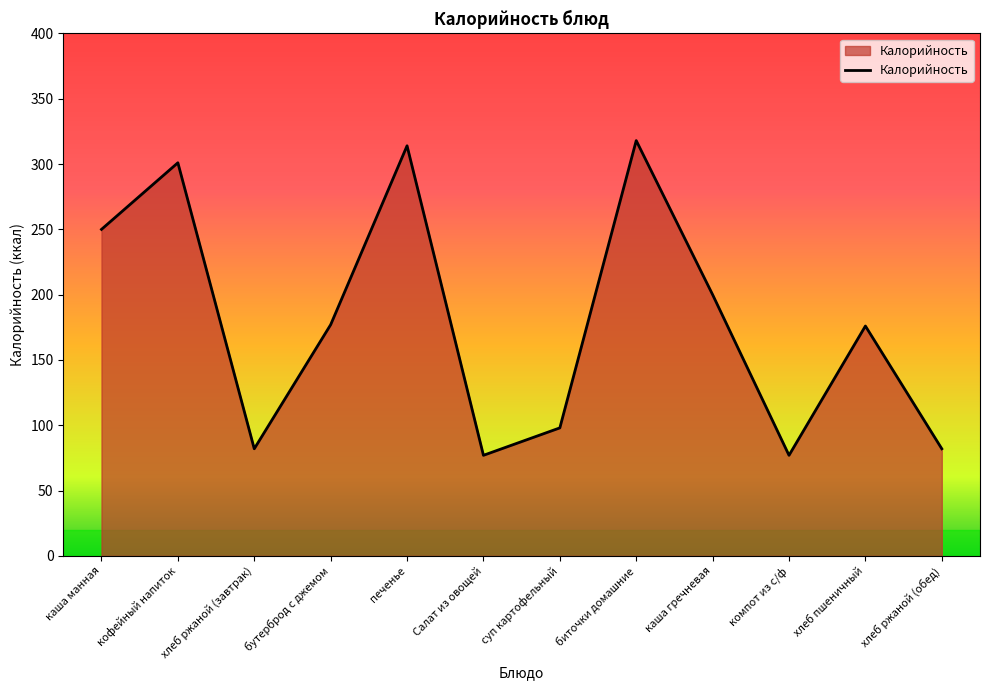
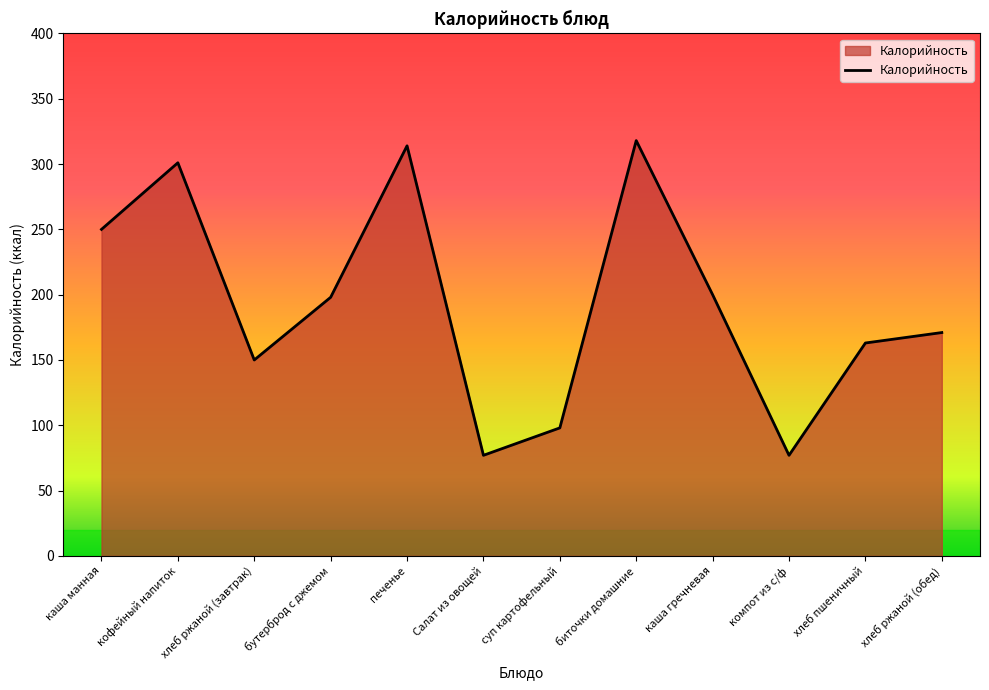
  {
    "каша манная": 250,
    "кофейный напиток": 301,
-   "хлеб ржаной (завтрак)": 82,
-   "бутерброд с джемом": 177,
+   "хлеб ржаной (завтрак)": 150,
+   "бутерброд с джемом": 198,
    "печенье": 314,
    "Салат из овощей": 77,
    "суп картофельный": 98,
    "биточки домашние": 318,
    "каша гречневая": 200,
    "компот из с/ф": 77,
-   "хлеб пшеничный": 176,
-   "хлеб ржаной (обед)": 82
+   "хлеб пшеничный": 163,
+   "хлеб ржаной (обед)": 171
  }
